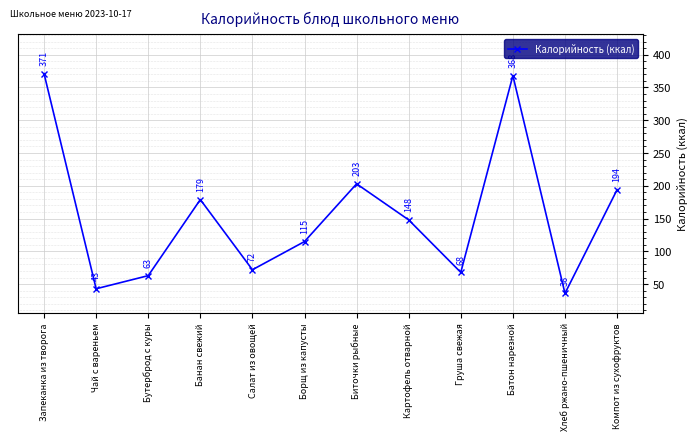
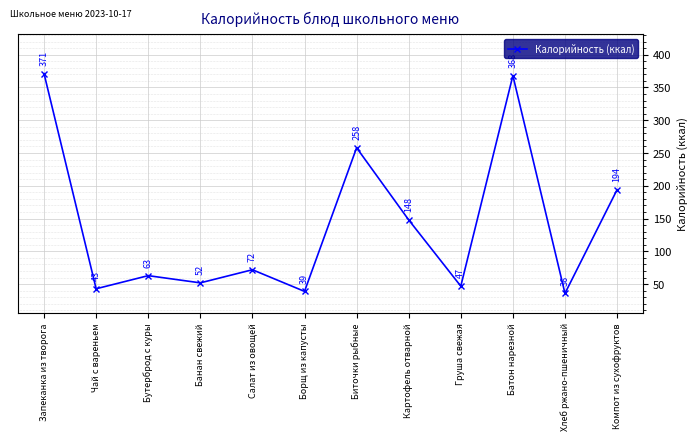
  {
    "Запеканка из творога": 371,
    "Чай с вареньем": 43,
    "Бутерброд с куры": 63,
-   "Банан свежий": 179,
+   "Банан свежий": 52,
    "Салат из овощей": 72,
-   "Борщ из капусты": 115,
-   "Биточки рыбные": 203,
+   "Борщ из капусты": 39,
+   "Биточки рыбные": 258,
    "Картофель отварной": 148,
-   "Груша свежая": 68,
+   "Груша свежая": 47,
    "Хлеб ржано-пшеничный": 36,
    "Компот из сухофруктов": 194
  }
